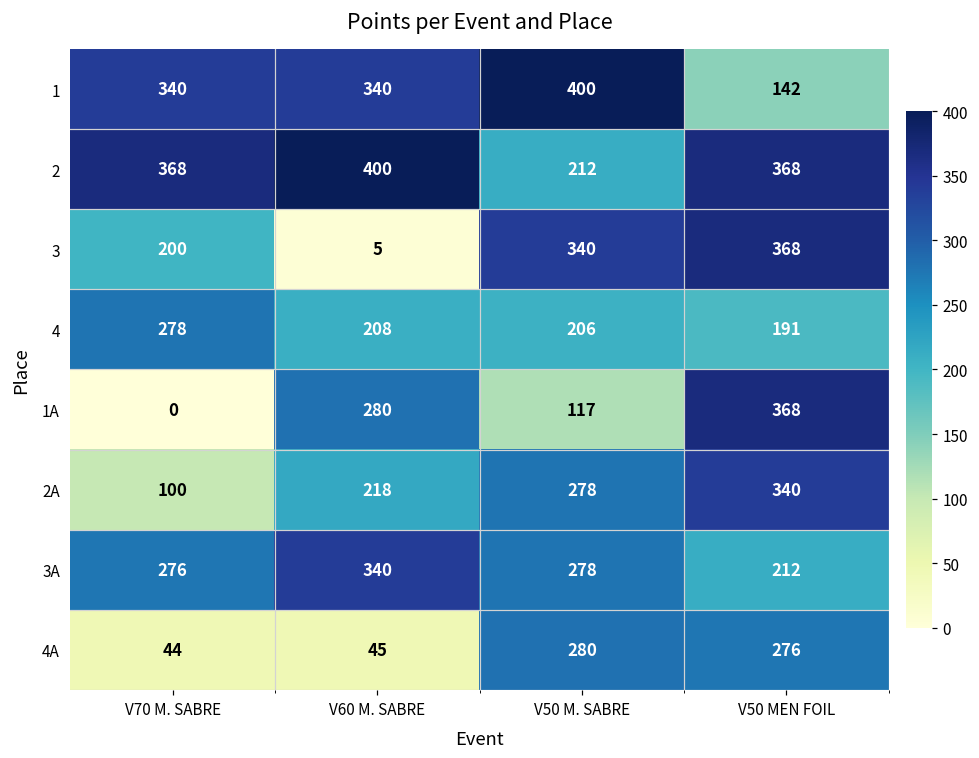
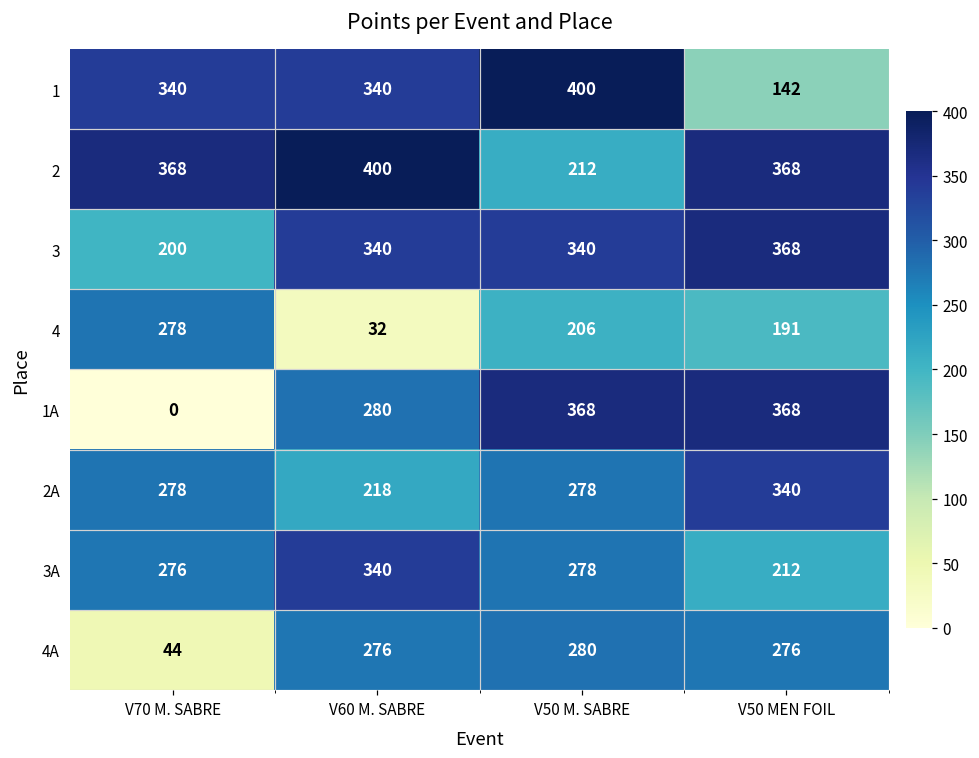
  {
    "1": {
      "V70 M. SABRE": 340,
      "V60 M. SABRE": 340,
      "V50 M. SABRE": 400,
      "V50 MEN FOIL": 142
    },
    "2": {
      "V70 M. SABRE": 368,
      "V60 M. SABRE": 400,
      "V50 M. SABRE": 212,
      "V50 MEN FOIL": 368
    },
    "3": {
      "V70 M. SABRE": 200,
-     "V60 M. SABRE": 5,
+     "V60 M. SABRE": 340,
      "V50 M. SABRE": 340,
      "V50 MEN FOIL": 368
    },
    "4": {
      "V70 M. SABRE": 278,
-     "V60 M. SABRE": 208,
+     "V60 M. SABRE": 32,
      "V50 M. SABRE": 206,
      "V50 MEN FOIL": 191
    },
    "1A": {
      "V70 M. SABRE": 0,
      "V60 M. SABRE": 280,
-     "V50 M. SABRE": 117,
+     "V50 M. SABRE": 368,
      "V50 MEN FOIL": 368
    },
    "2A": {
-     "V70 M. SABRE": 100,
+     "V70 M. SABRE": 278,
      "V60 M. SABRE": 218,
      "V50 M. SABRE": 278,
      "V50 MEN FOIL": 340
    },
    "3A": {
      "V70 M. SABRE": 276,
      "V60 M. SABRE": 340,
      "V50 M. SABRE": 278,
      "V50 MEN FOIL": 212
    },
    "4A": {
      "V70 M. SABRE": 44,
-     "V60 M. SABRE": 45,
+     "V60 M. SABRE": 276,
      "V50 M. SABRE": 280,
      "V50 MEN FOIL": 276
    }
  }
